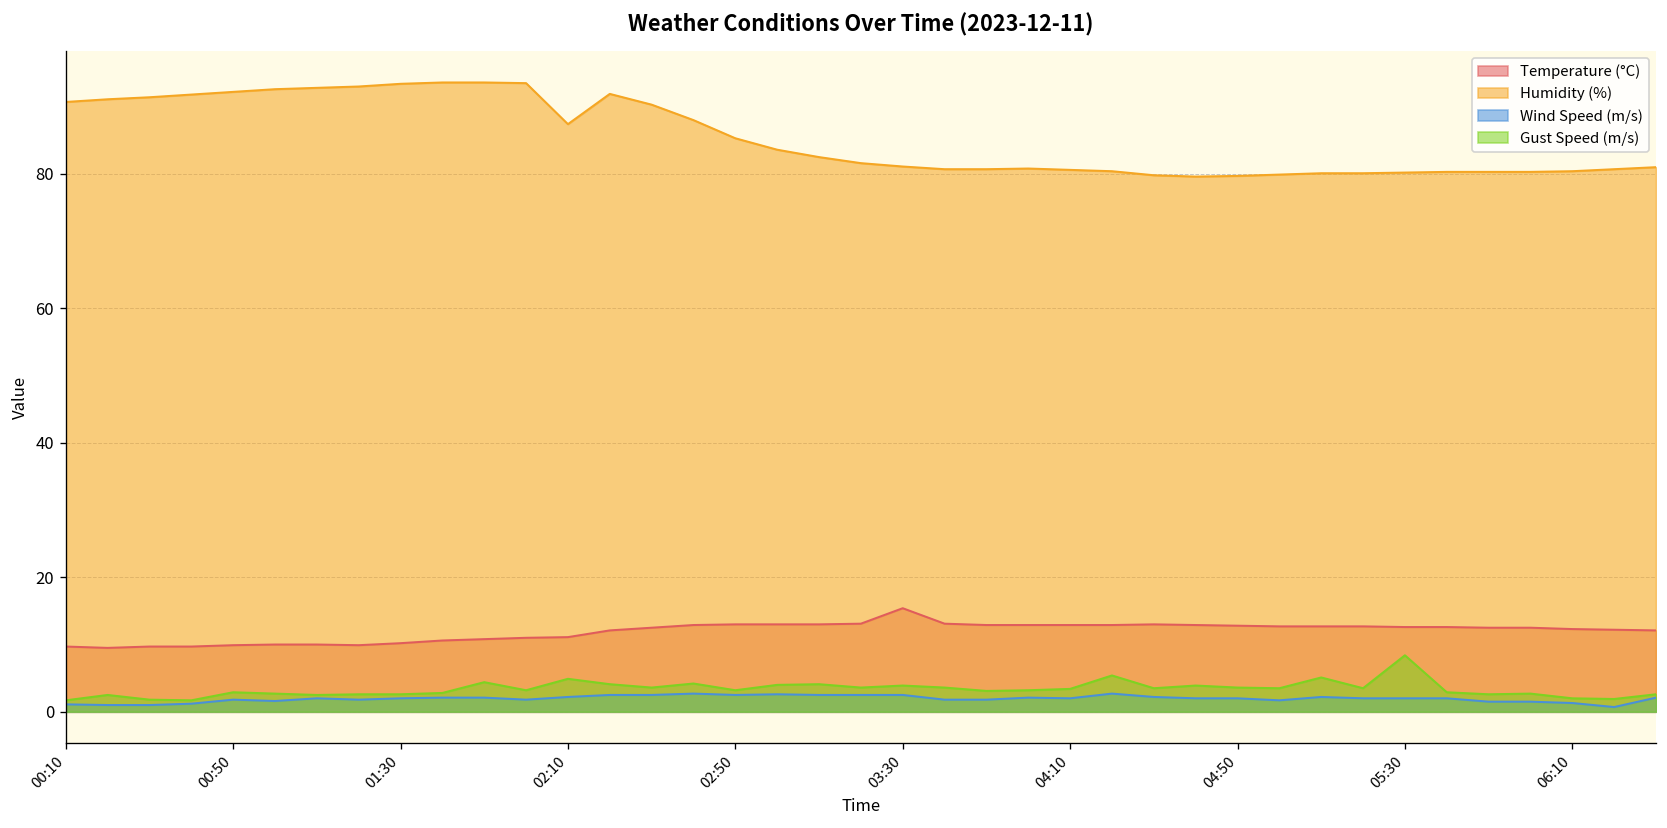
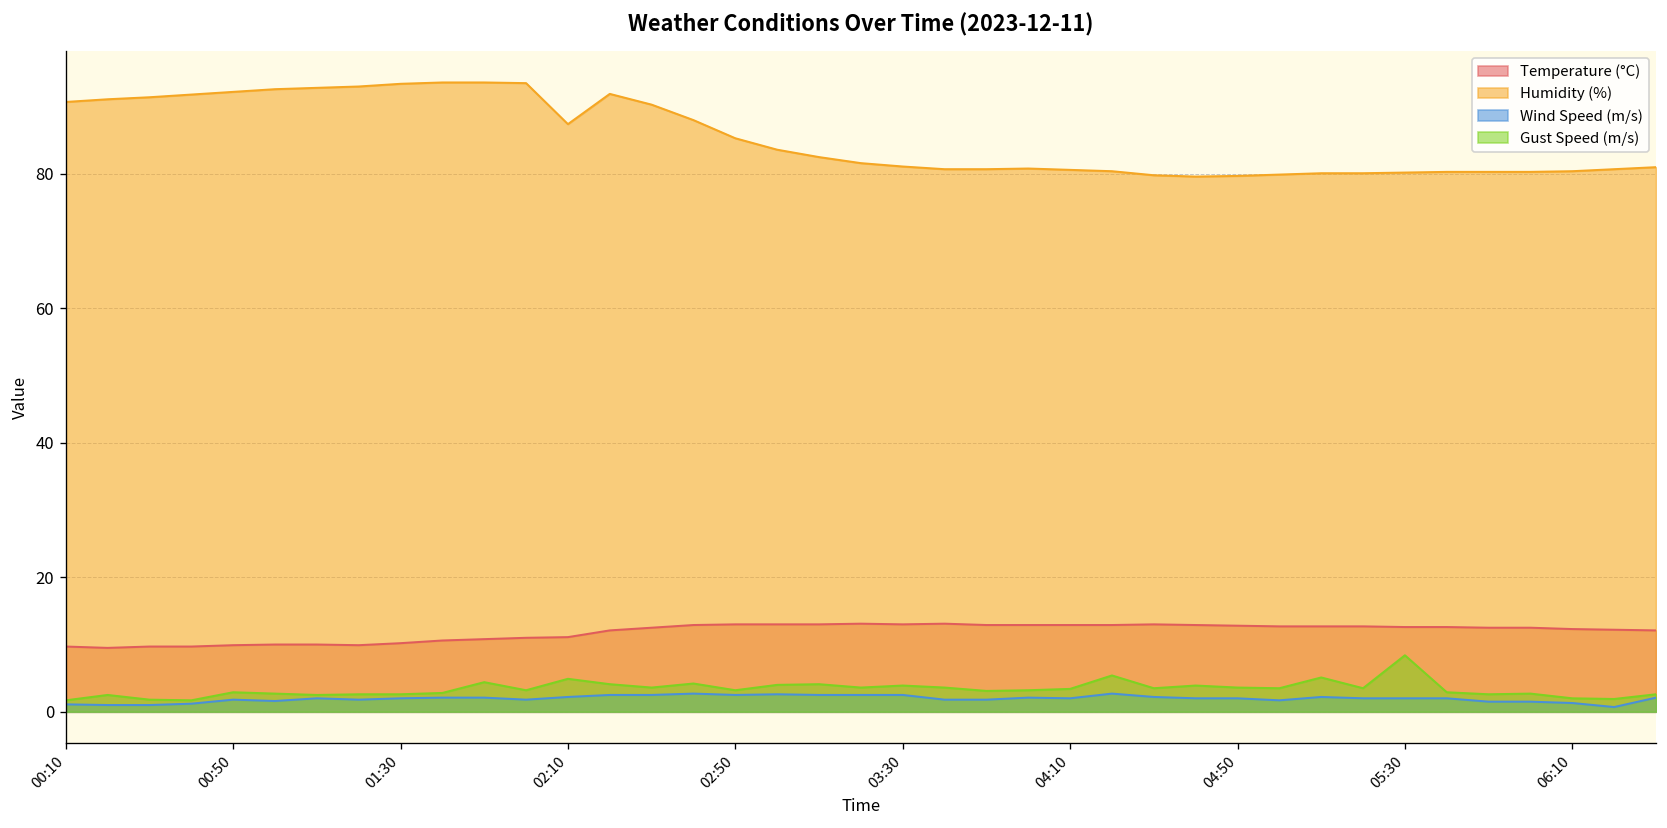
  {
    "Temperature (°C)": {
      "00:10": 10,
      "00:50": 10,
      "01:30": 10,
      "02:10": 11,
      "02:50": 13,
-     "03:30": 15,
+     "03:30": 13,
      "04:10": 13,
      "04:50": 13,
      "05:30": 13,
      "06:10": 12
    },
    "Humidity (%)": {
      "00:10": 91,
      "00:50": 92,
      "01:30": 93,
      "02:10": 87,
      "02:50": 85,
      "03:30": 81,
      "04:10": 81,
      "04:50": 80,
      "05:30": 80,
      "06:10": 80
    },
    "Wind Speed (m/s)": {
      "00:10": 1,
      "00:50": 2,
      "01:30": 2,
      "02:10": 2,
      "02:50": 3,
      "03:30": 3,
      "04:10": 2,
      "04:50": 2,
      "05:30": 2,
      "06:10": 1
    },
    "Gust Speed (m/s)": {
      "00:10": 2,
      "00:50": 3,
      "01:30": 3,
      "02:10": 5,
      "02:50": 3,
      "03:30": 4,
      "04:10": 3,
      "04:50": 4,
      "05:30": 8,
      "06:10": 2
    }
  }
